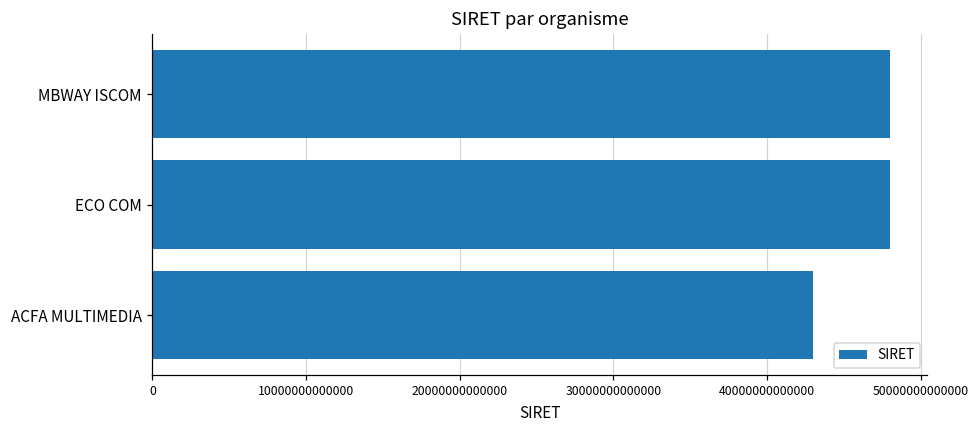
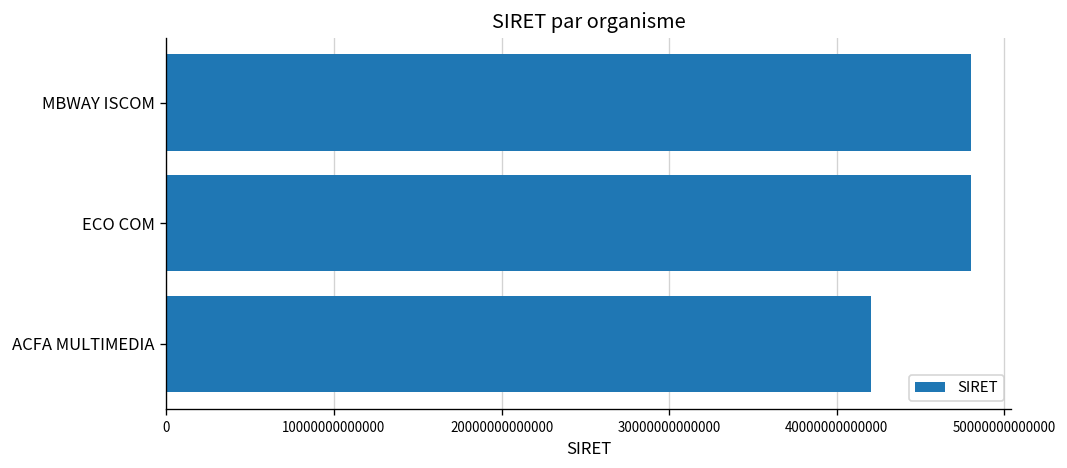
  {
    "MBWAY ISCOM": 48000000000000,
    "ECO COM": 48000000000000,
-   "ACFA MULTIMEDIA": 43000000000000
+   "ACFA MULTIMEDIA": 42000000000000
  }
